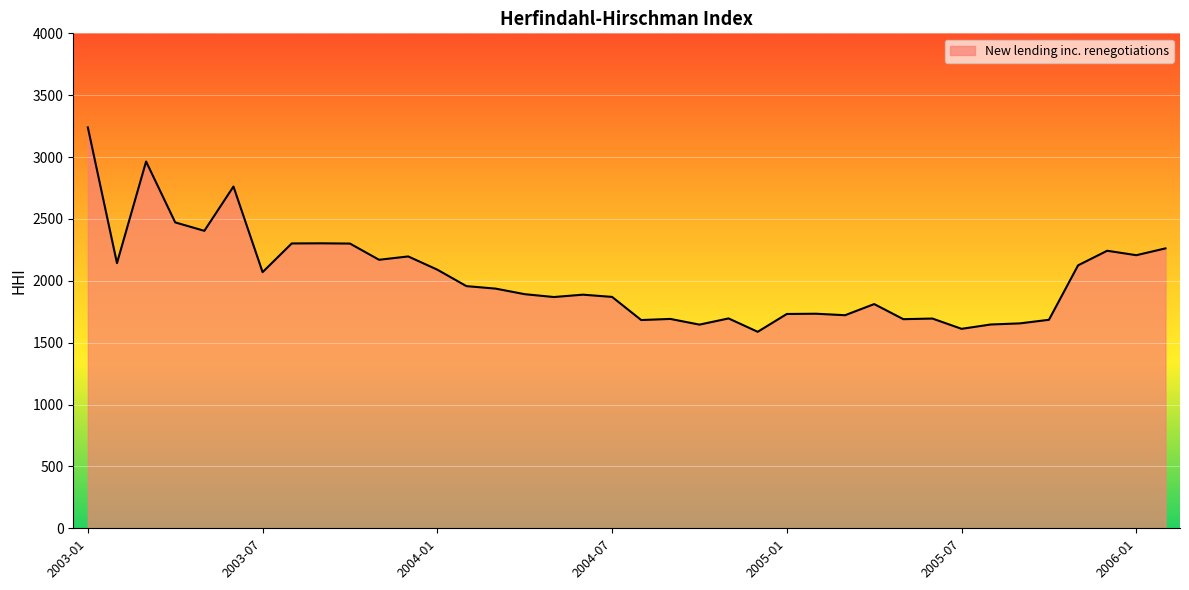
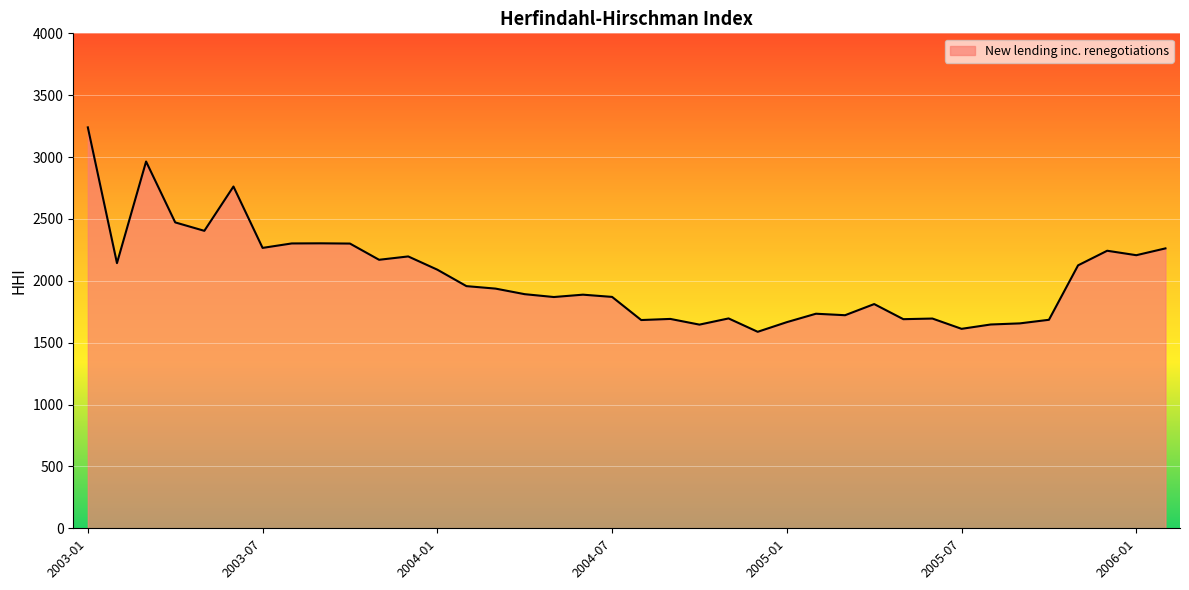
  {
    "2003-01": 3240,
-   "2003-07": 2070,
+   "2003-07": 2270,
    "2004-01": 2090,
    "2004-07": 1870,
-   "2005-01": 1730,
+   "2005-01": 1670,
    "2005-07": 1610,
    "2006-01": 2210
  }
